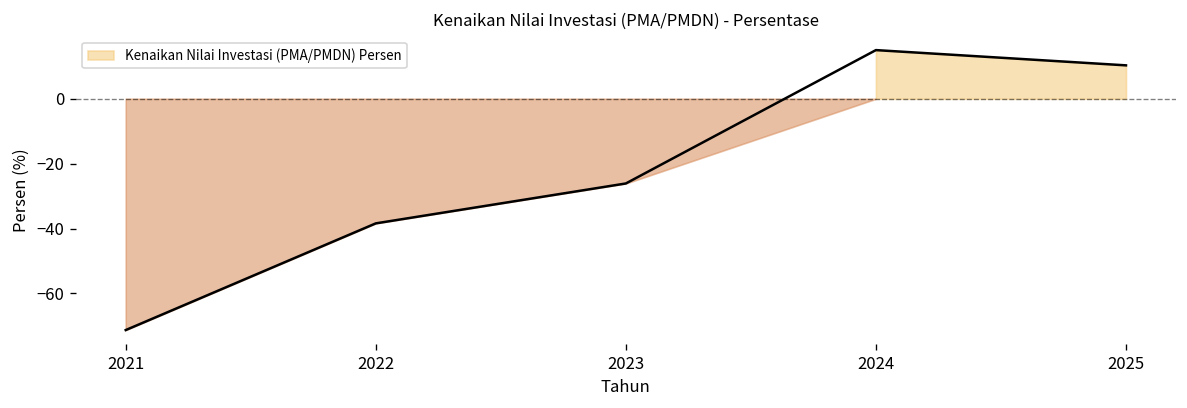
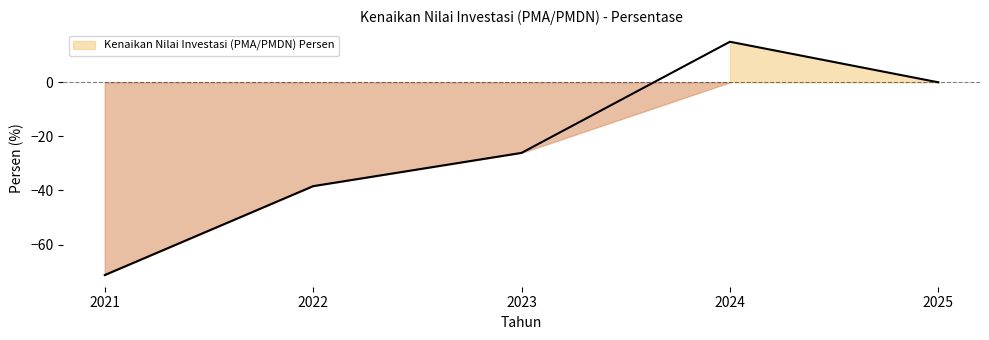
  {
    "Kenaikan Nilai Investasi (PMA/PMDN) Persen": {
-     "2025": 10
+     "2025": 0
    }
  }
